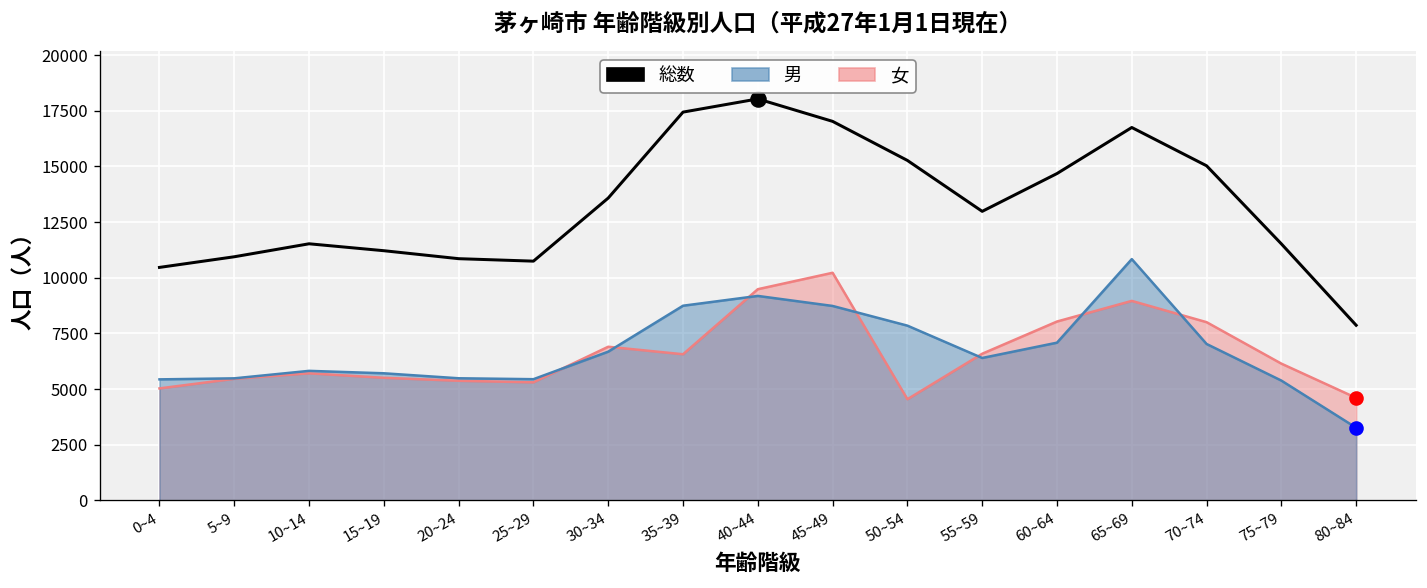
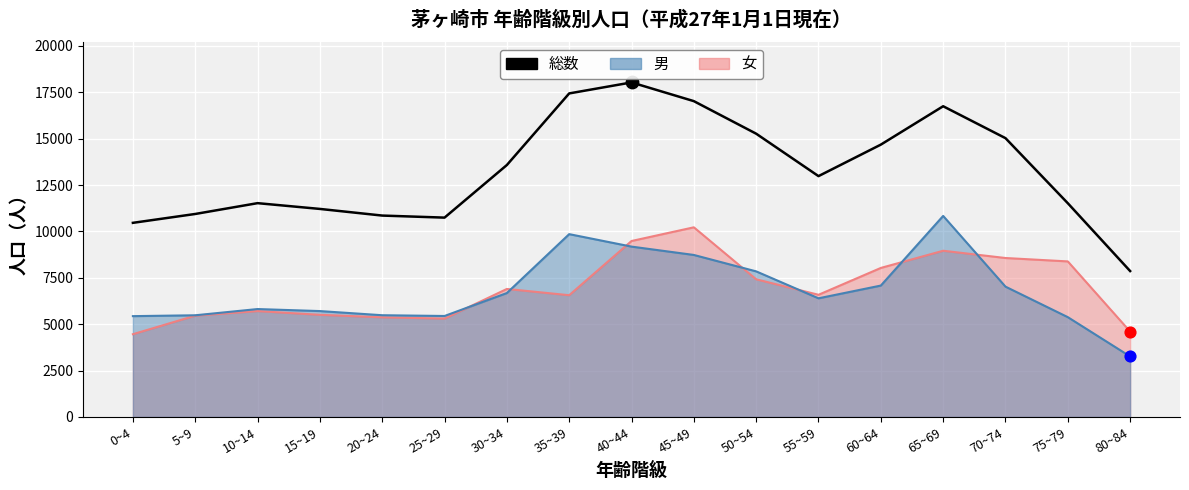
  {
    "女": {
-     "0~4": 5000,
+     "0~4": 4500,
      "15~19": 5500,
      "25~29": 5300,
      "30~34": 6900,
      "35~39": 6600,
      "40~44": 9500,
      "45~49": 10200,
-     "50~54": 4500,
+     "50~54": 7400,
      "55~59": 6600,
      "60~64": 8000,
      "65~69": 9000,
-     "70~74": 8000,
-     "75~79": 6100
+     "70~74": 8600,
+     "75~79": 8400
    },
    "男": {
      "0~4": 5400,
      "15~19": 5700,
      "25~29": 5400,
      "30~34": 6700,
-     "35~39": 8700,
+     "35~39": 9900,
      "40~44": 9200,
      "45~49": 8700,
      "50~54": 7800,
      "55~59": 6400,
      "60~64": 7100,
      "65~69": 10800,
      "70~74": 7000,
      "75~79": 5400
    }
  }
